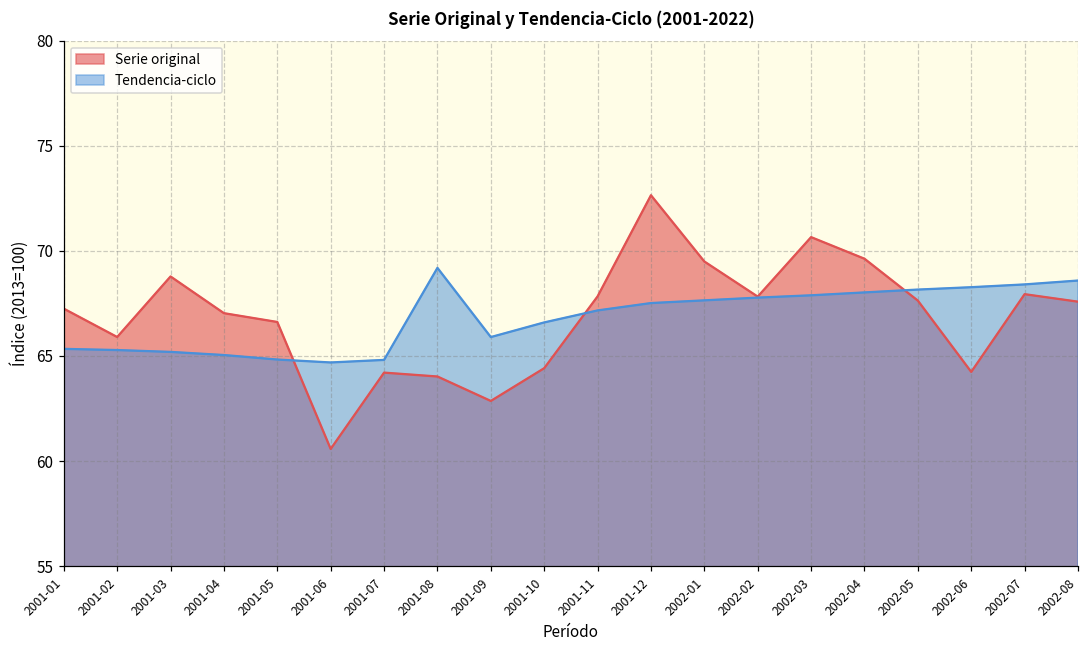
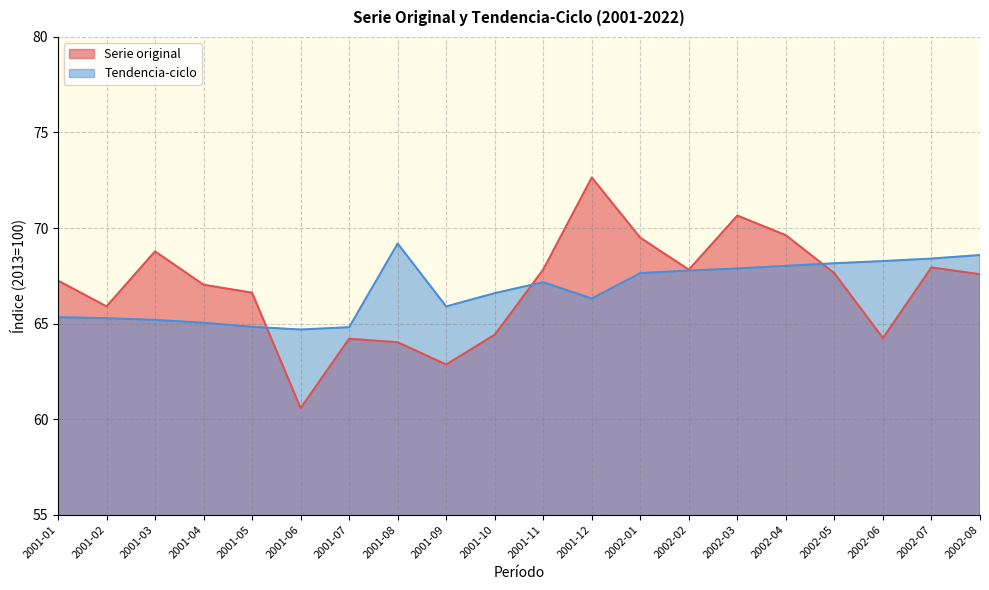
  {
    "Serie original": {
      "2001-01": 67.2,
      "2001-02": 65.9,
      "2001-03": 68.8,
      "2001-04": 67.0,
      "2001-05": 66.6,
      "2001-06": 60.6,
      "2001-07": 64.2,
      "2001-08": 64.0,
      "2001-09": 62.9,
      "2001-10": 64.4,
      "2001-11": 67.8,
      "2001-12": 72.6,
      "2002-01": 69.5,
      "2002-03": 70.7,
      "2002-04": 69.6,
      "2002-05": 67.6,
      "2002-06": 64.2,
      "2002-07": 67.9,
      "2002-08": 67.6
    },
    "Tendencia-ciclo": {
      "2001-01": 65.3,
      "2001-02": 65.3,
      "2001-03": 65.2,
      "2001-04": 65.0,
      "2001-05": 64.8,
      "2001-06": 64.7,
      "2001-07": 64.8,
      "2001-08": 69.2,
      "2001-09": 65.9,
      "2001-10": 66.6,
      "2001-11": 67.2,
-     "2001-12": 67.5,
+     "2001-12": 66.3,
      "2002-01": 67.6,
      "2002-03": 67.9,
      "2002-04": 68.0,
      "2002-05": 68.2,
      "2002-06": 68.3,
      "2002-07": 68.4,
      "2002-08": 68.6
    }
  }
